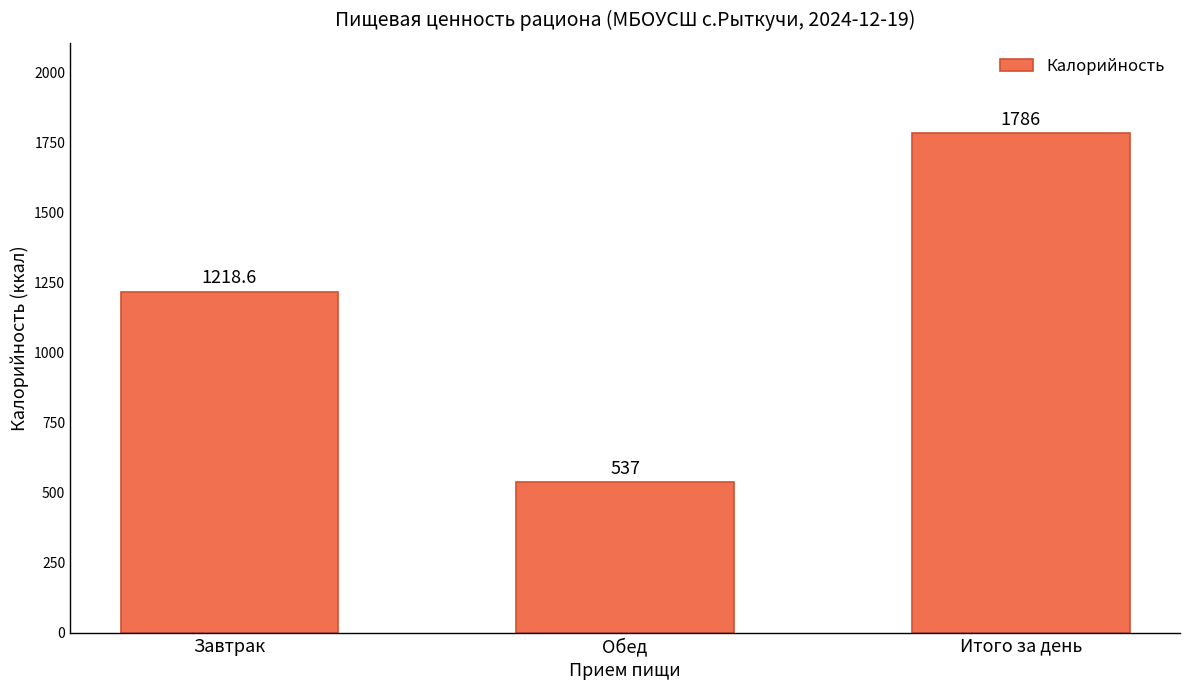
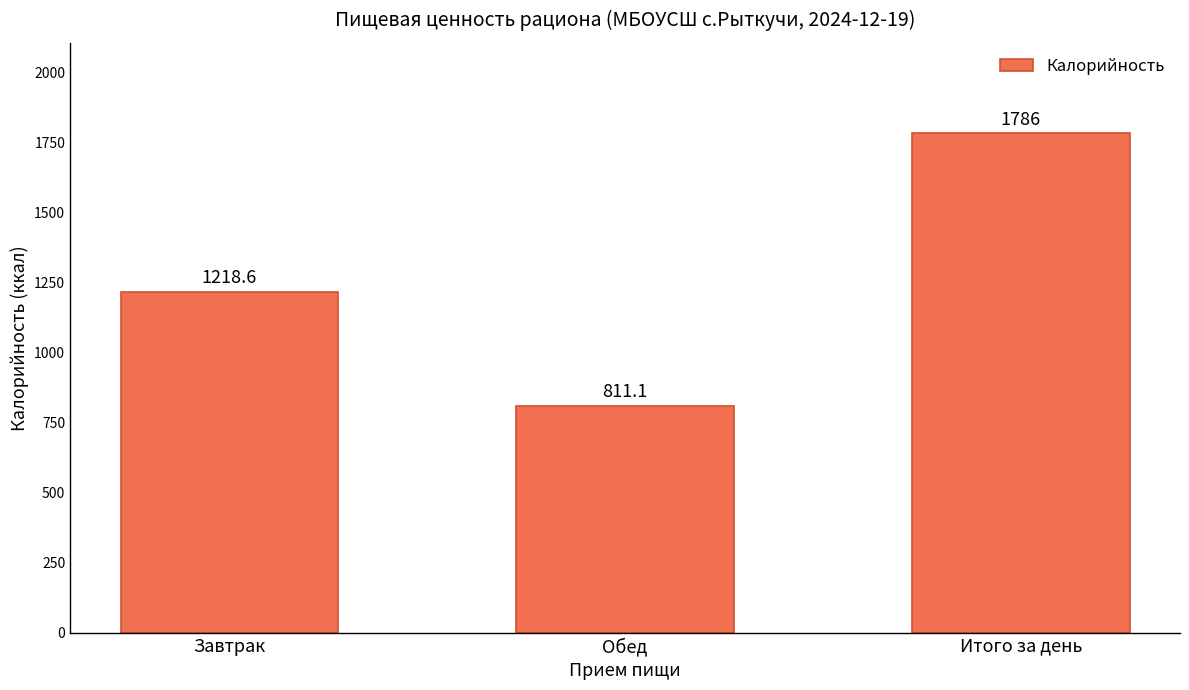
  {
    "Завтрак": 1218.6,
-   "Обед": 537,
+   "Обед": 811.1,
    "Итого за день": 1786
  }
